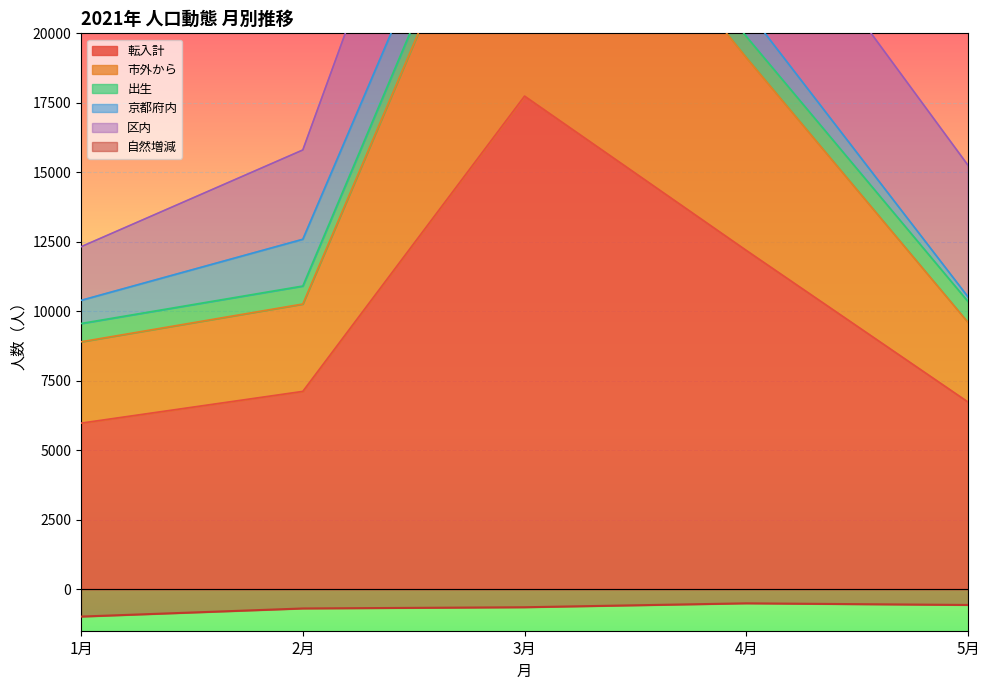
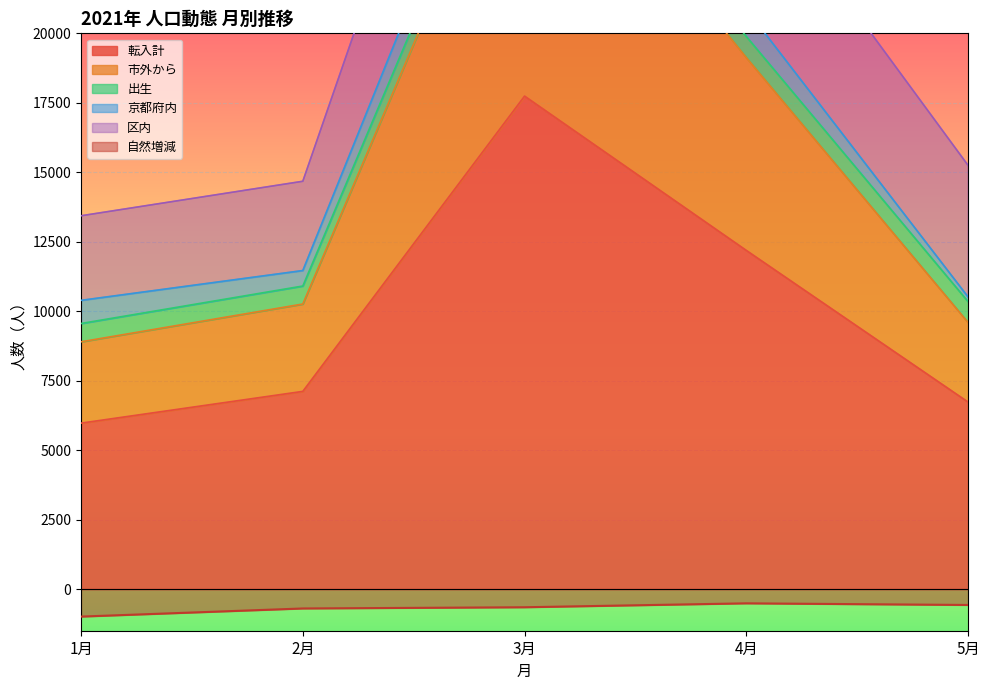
  {
    "出生": {
      "1月": 700,
      "2月": 600,
      "4月": 800,
      "5月": 700
    },
    "京都府内": {
      "1月": 800,
-     "2月": 1700,
+     "2月": 600,
      "5月": 200
    },
    "区内": {
-     "1月": 1900,
+     "1月": 3000,
      "2月": 3200,
      "5月": 4700
    }
  }
